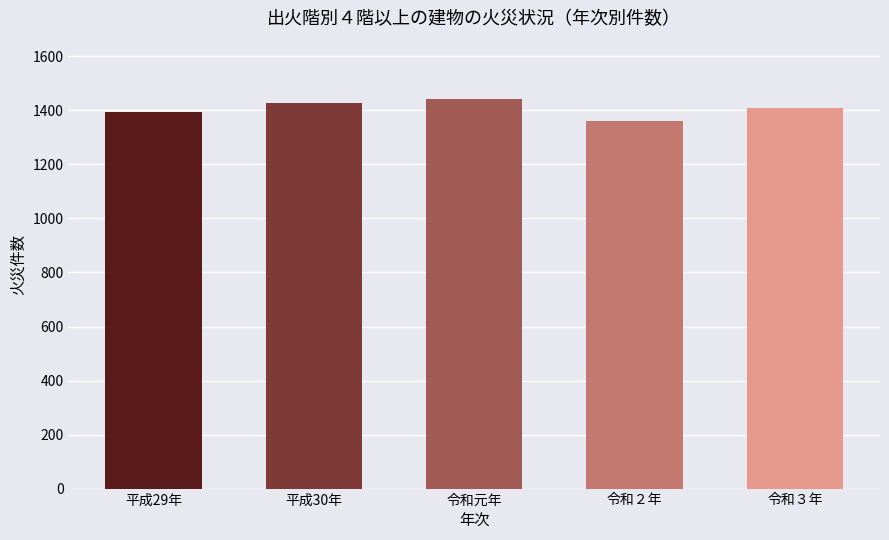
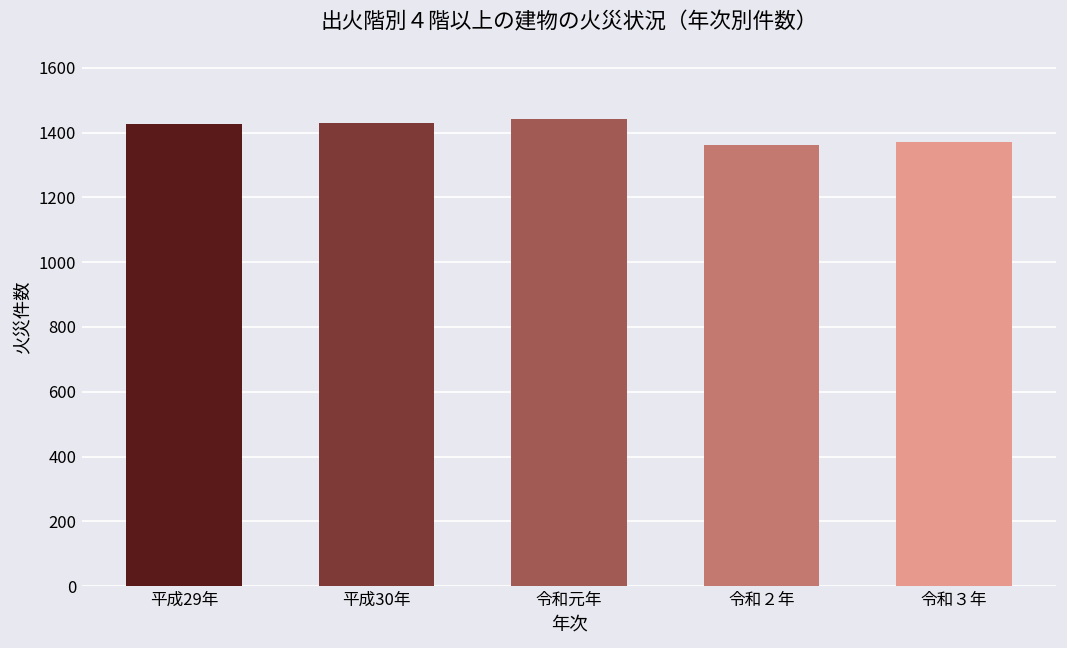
  {
-   "平成29年": 1400,
+   "平成29年": 1430,
    "平成30年": 1430,
    "令和元年": 1440,
    "令和２年": 1360,
-   "令和３年": 1410
+   "令和３年": 1370
  }
